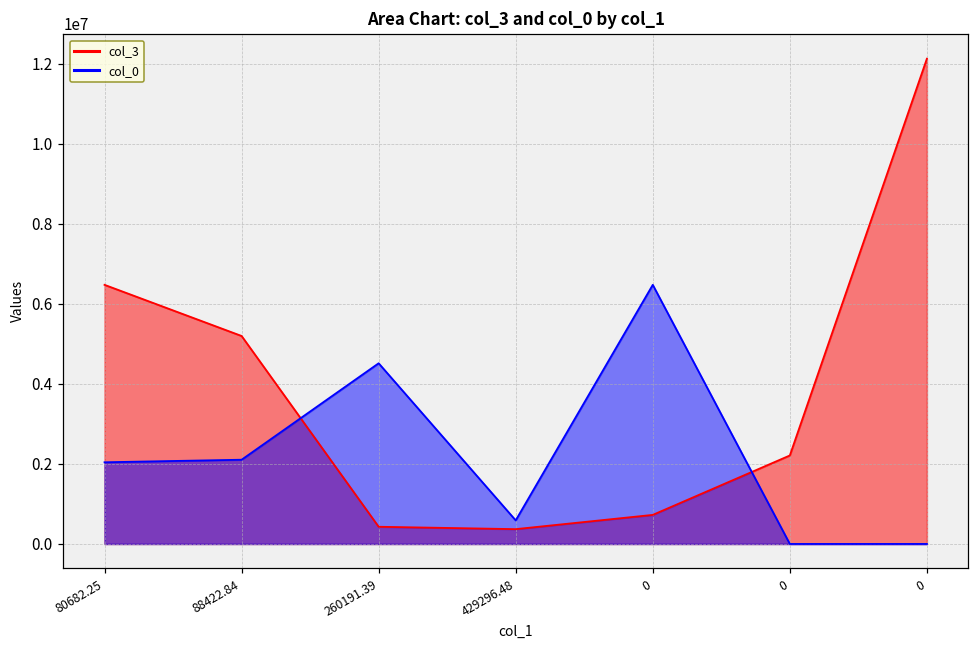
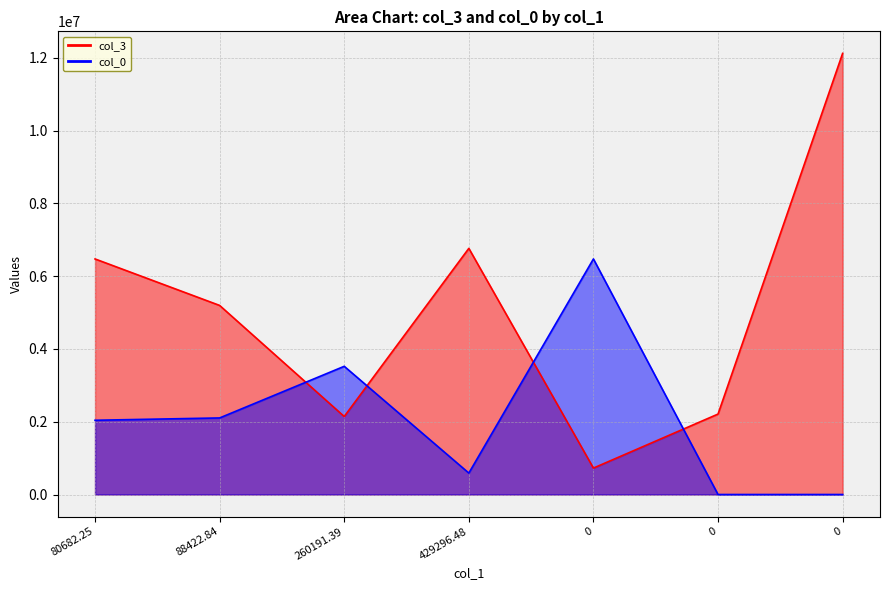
  {
    "col_3": {
      "80682.25": 6500000,
      "88422.84": 5200000,
-     "260191.39": 400000,
-     "429296.48": 400000
+     "260191.39": 2100000,
+     "429296.48": 6800000
    },
    "col_0": {
      "80682.25": 2000000,
      "88422.84": 2100000,
-     "260191.39": 4500000,
+     "260191.39": 3500000,
      "429296.48": 600000
    }
  }
